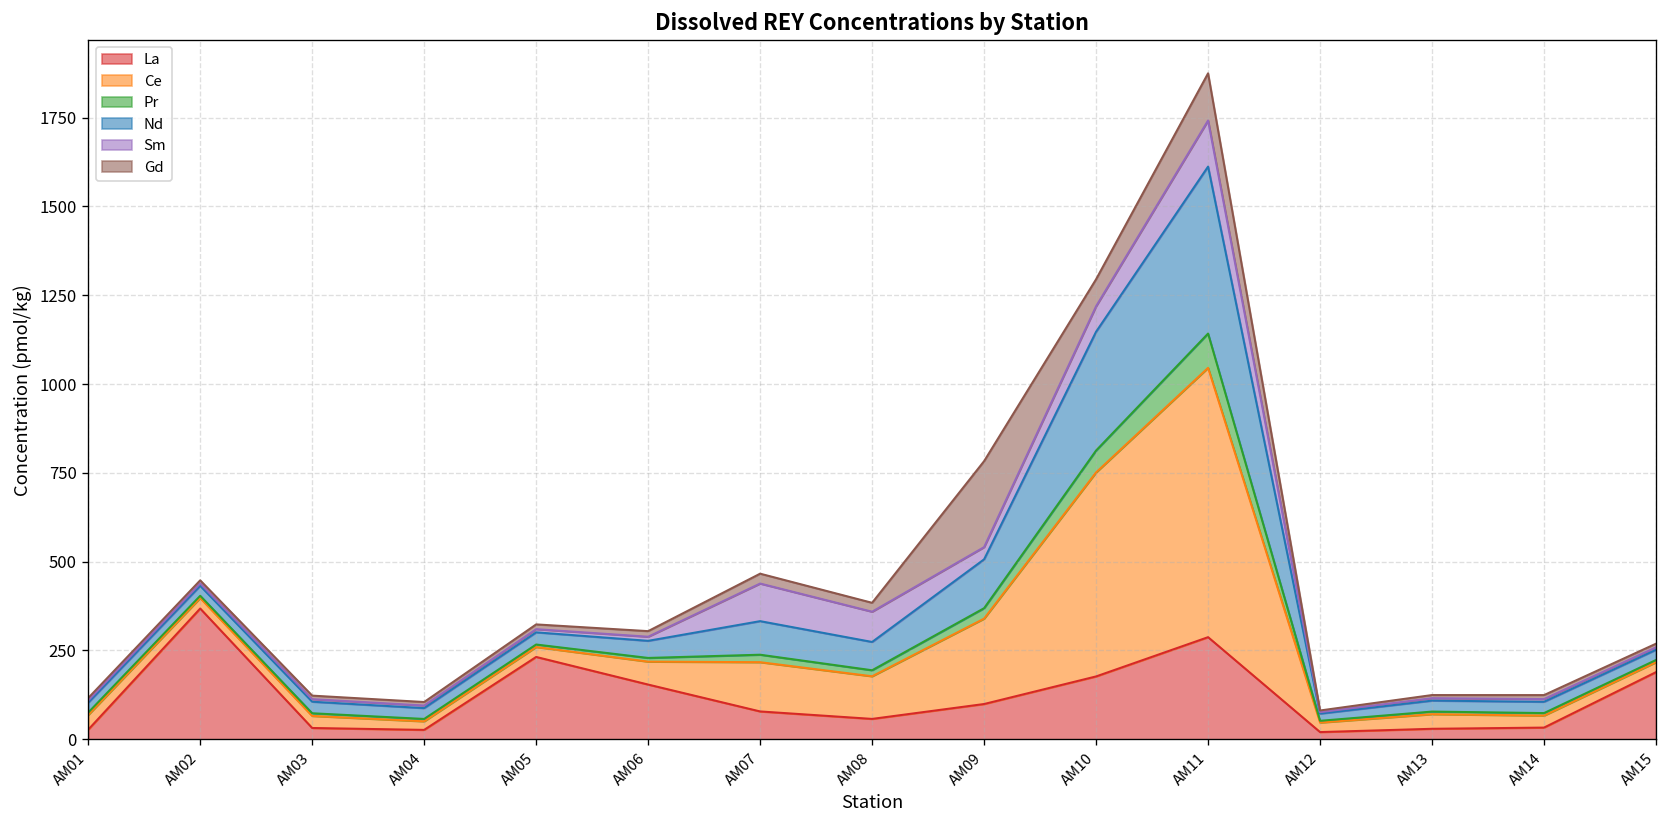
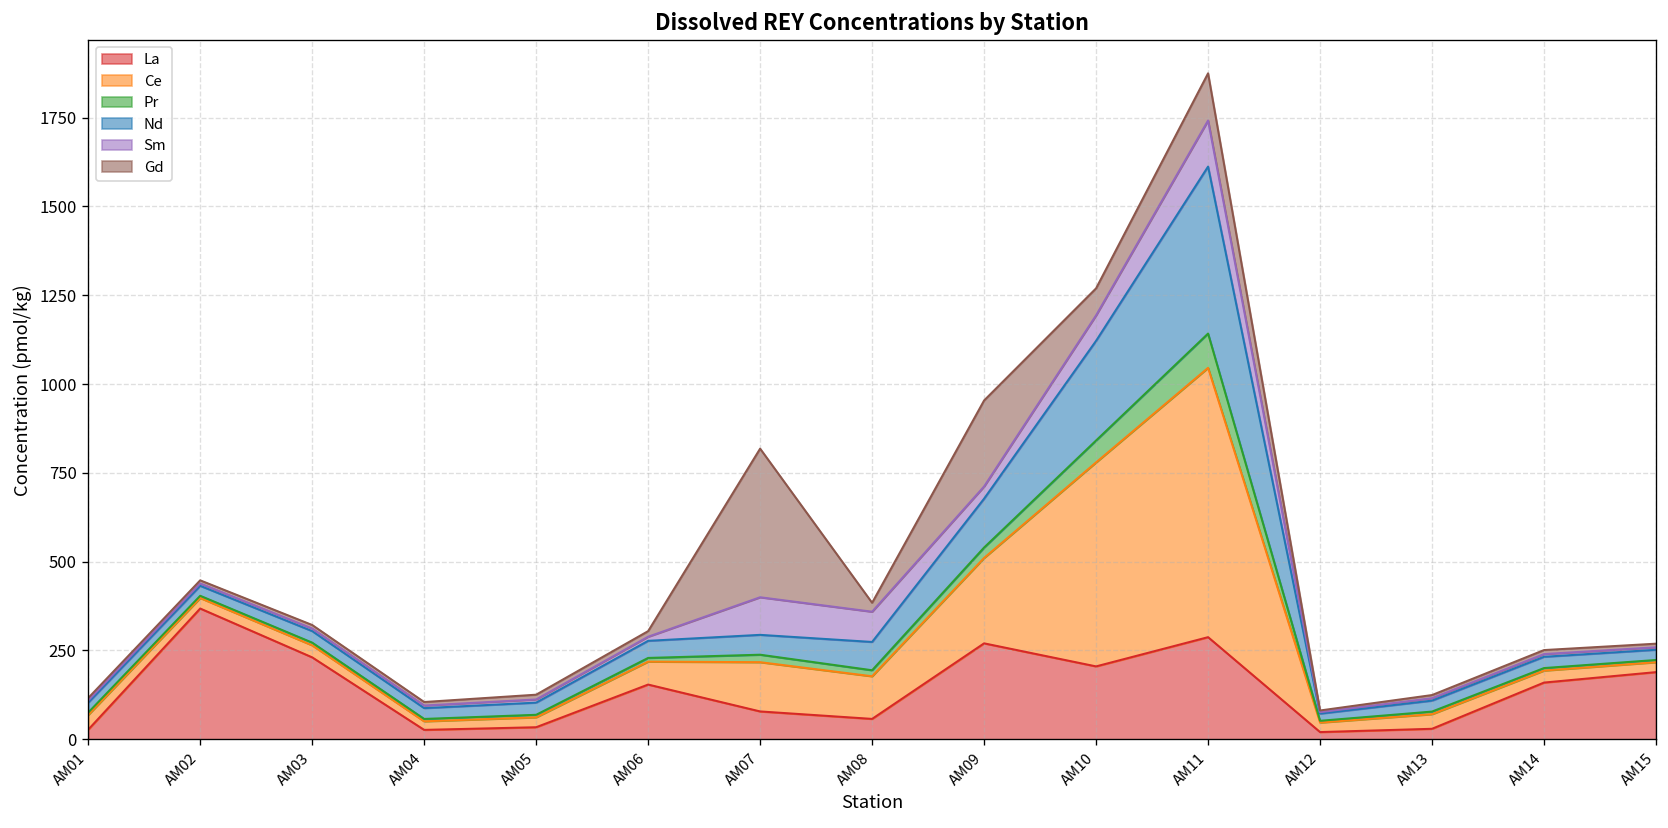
  {
    "La": {
      "AM01": 30,
      "AM02": 370,
-     "AM03": 30,
+     "AM03": 230,
      "AM04": 30,
-     "AM05": 230,
+     "AM05": 30,
      "AM06": 150,
      "AM07": 80,
      "AM08": 60,
-     "AM09": 100,
-     "AM10": 180,
+     "AM09": 270,
+     "AM10": 210,
      "AM11": 290,
      "AM12": 20,
      "AM13": 30,
-     "AM14": 30,
+     "AM14": 160,
      "AM15": 190
    },
    "Ce": {
      "AM06": 60,
      "AM07": 140,
      "AM08": 120,
      "AM09": 240,
      "AM10": 570,
      "AM11": 760
    },
    "Pr": {
      "AM06": 10,
      "AM07": 20,
      "AM08": 20,
      "AM09": 30,
      "AM10": 60,
      "AM11": 100
    },
    "Nd": {
      "AM05": 30,
      "AM06": 50,
-     "AM07": 90,
+     "AM07": 60,
      "AM08": 80,
      "AM09": 140,
-     "AM10": 330,
+     "AM10": 280,
      "AM11": 470
    },
    "Sm": {
      "AM05": 10,
      "AM06": 10,
      "AM07": 110,
      "AM08": 90,
      "AM09": 30,
      "AM10": 70,
      "AM11": 130
    },
    "Gd": {
      "AM02": 10,
      "AM03": 10,
      "AM04": 10,
      "AM05": 10,
      "AM06": 20,
-     "AM07": 30,
+     "AM07": 420,
      "AM08": 30,
      "AM09": 240,
      "AM10": 80,
      "AM11": 130,
      "AM13": 10,
      "AM14": 10,
      "AM15": 10
    }
  }
